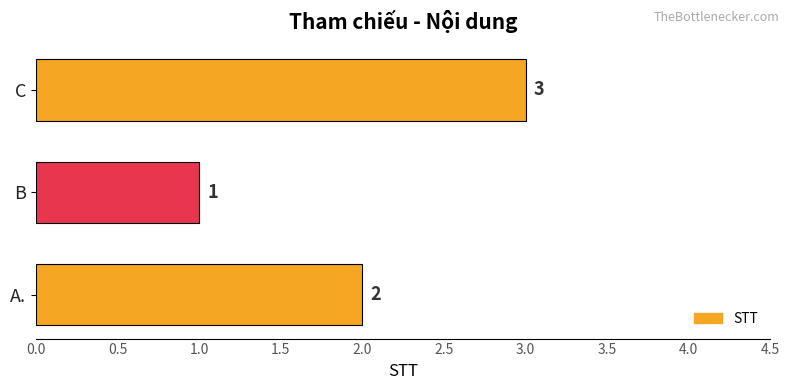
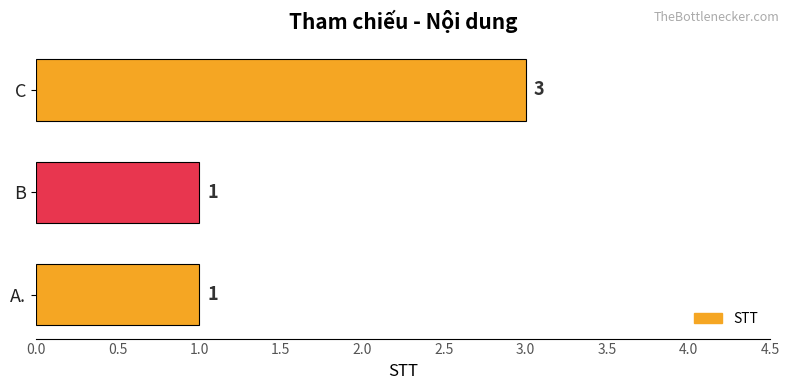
  {
    "C": 3,
    "B": 1,
-   "A.": 2
+   "A.": 1
  }
